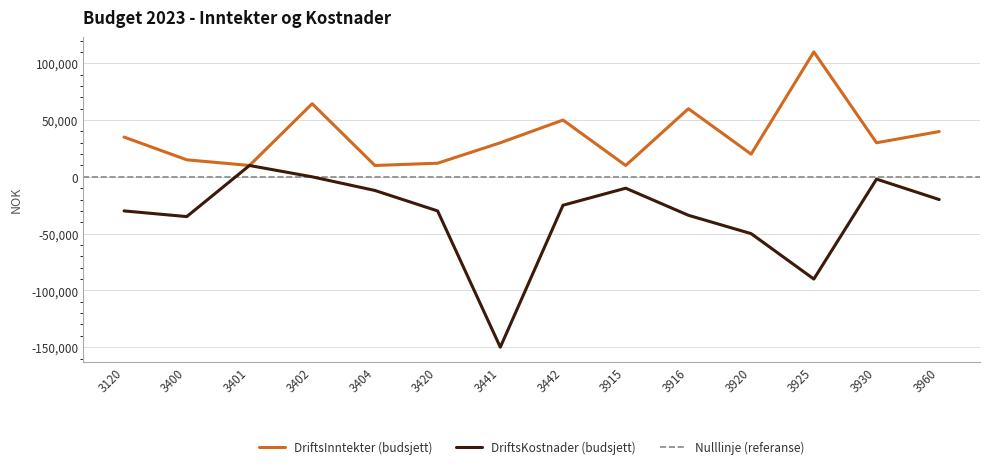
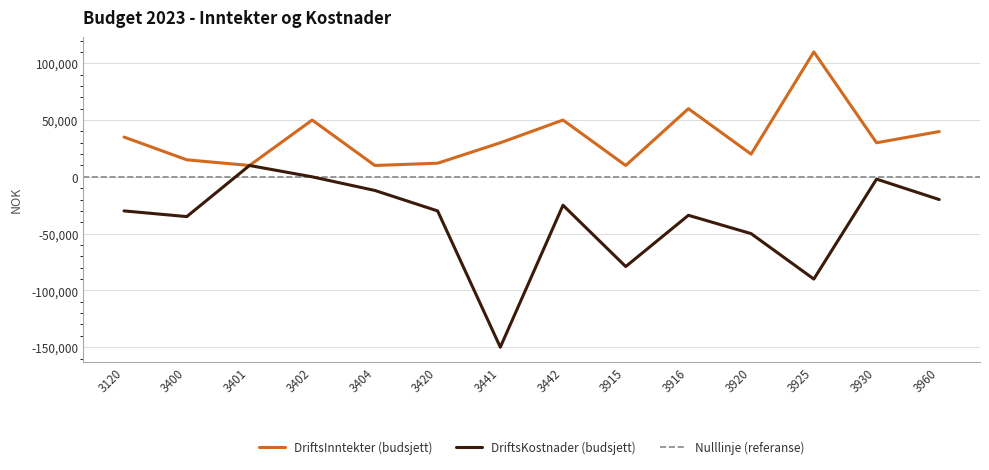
  {
    "DriftsInntekter (budsjett)": {
      "3120": "35,000",
      "3400": "15,000",
-     "3402": "64,000",
+     "3402": "50,000",
      "3404": "10,000",
      "3420": "12,000",
      "3441": "30,000",
      "3442": "50,000",
      "3915": "10,000",
      "3916": "60,000",
      "3920": "20,000",
      "3925": "110,000",
      "3930": "30,000",
      "3960": "40,000"
    },
    "DriftsKostnader (budsjett)": {
      "3120": "-30,000",
      "3400": "-35,000",
      "3402": "0",
      "3404": "-12,000",
      "3420": "-30,000",
      "3441": "-150,000",
      "3442": "-25,000",
-     "3915": "-10,000",
+     "3915": "-79,000",
      "3916": "-34,000",
      "3920": "-50,000",
      "3925": "-90,000",
      "3930": "-2,000",
      "3960": "-20,000"
    }
  }
